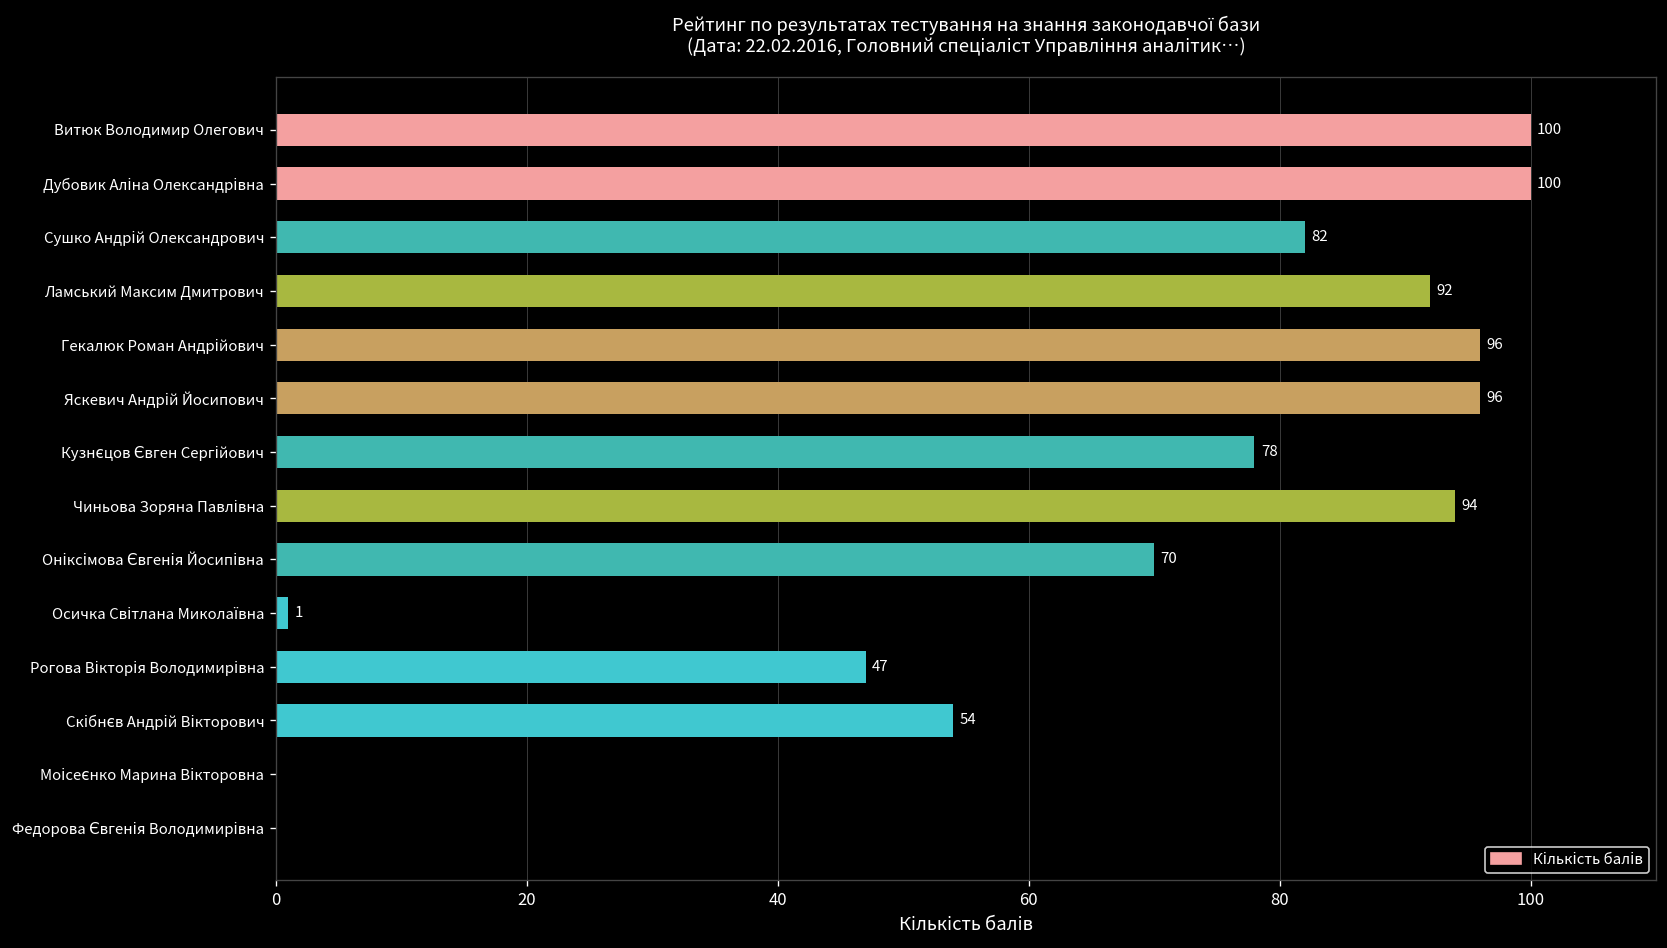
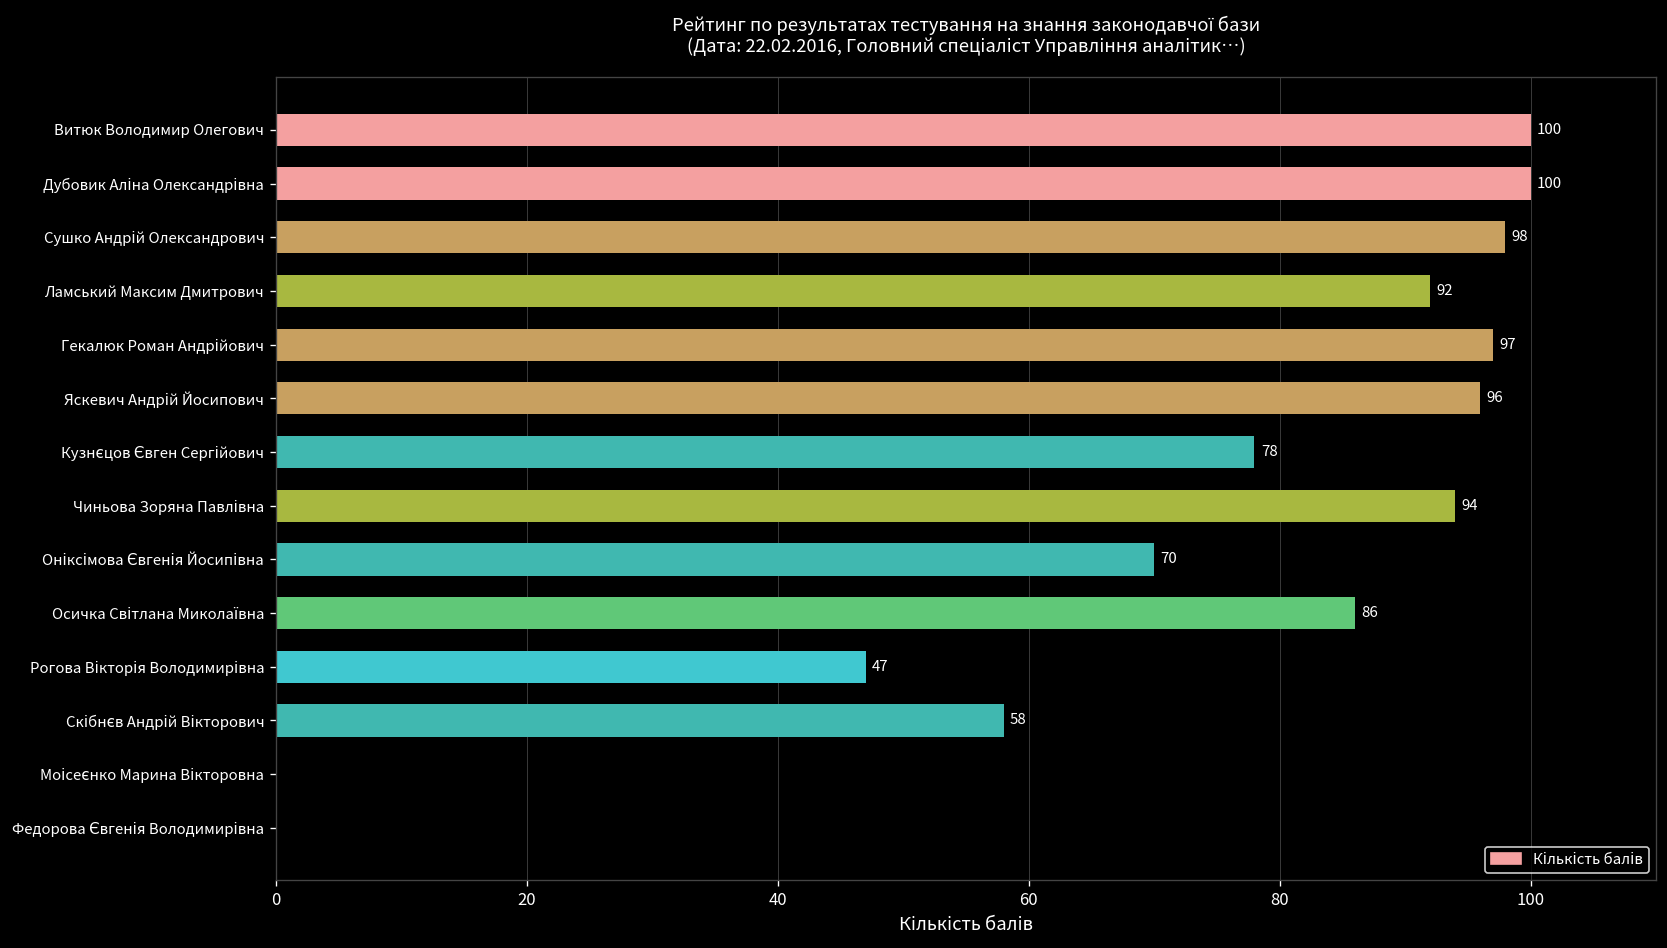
  {
    "Витюк Володимир Олегович": 100,
    "Дубовик Аліна Олександрівна": 100,
-   "Сушко Андрій Олександрович": 82,
+   "Сушко Андрій Олександрович": 98,
    "Ламський Максим Дмитрович": 92,
-   "Гекалюк Роман Андрійович": 96,
+   "Гекалюк Роман Андрійович": 97,
    "Яскевич Андрій Йосипович": 96,
    "Кузнєцов Євген Сергійович": 78,
    "Чиньова Зоряна Павлівна": 94,
    "Оніксімова Євгенія Йосипівна": 70,
-   "Осичка Світлана Миколаївна": 1,
+   "Осичка Світлана Миколаївна": 86,
    "Рогова Вікторія Володимирівна": 47,
-   "Скібнєв Андрій Вікторович": 54
+   "Скібнєв Андрій Вікторович": 58
  }
